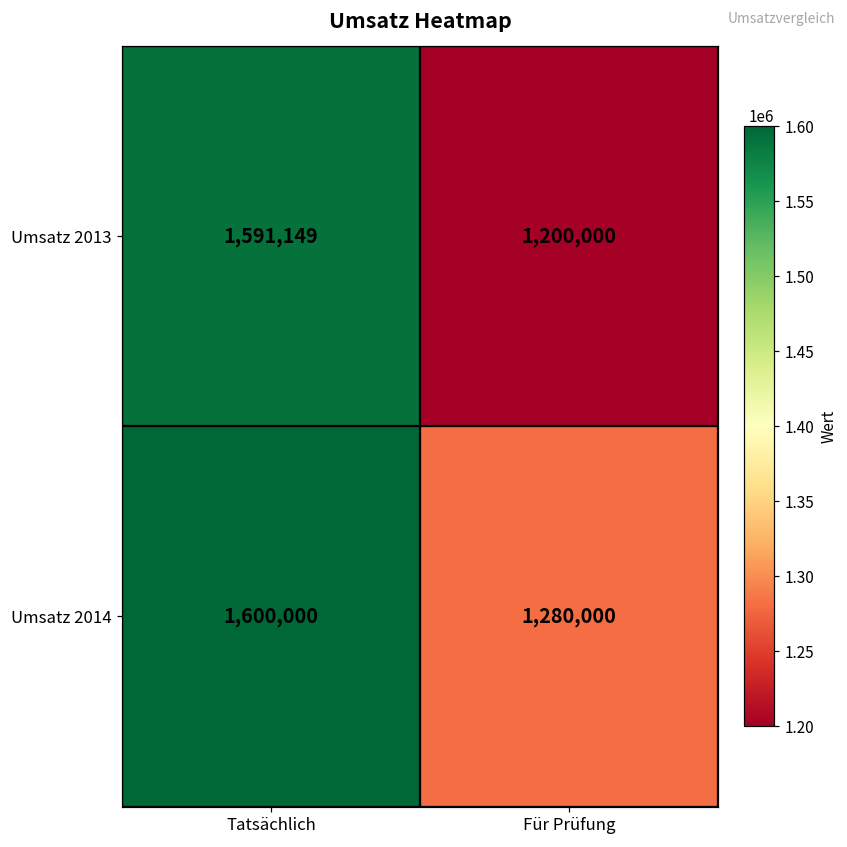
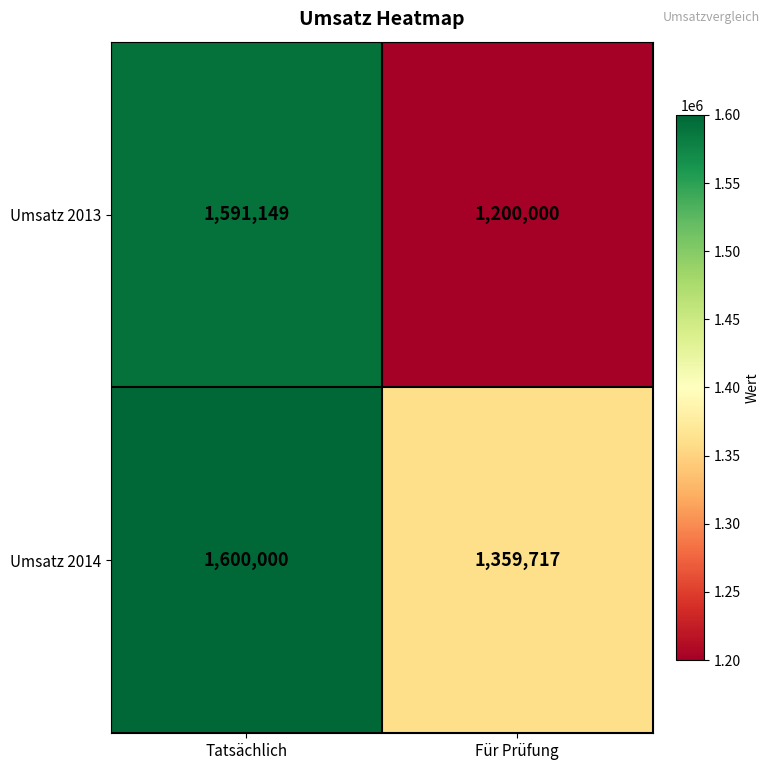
  {
    "Umsatz 2013": {
      "Tatsächlich": "1,591,149",
      "Für Prüfung": "1,200,000"
    },
    "Umsatz 2014": {
      "Tatsächlich": "1,600,000",
-     "Für Prüfung": "1,280,000"
+     "Für Prüfung": "1,359,717"
    }
  }
